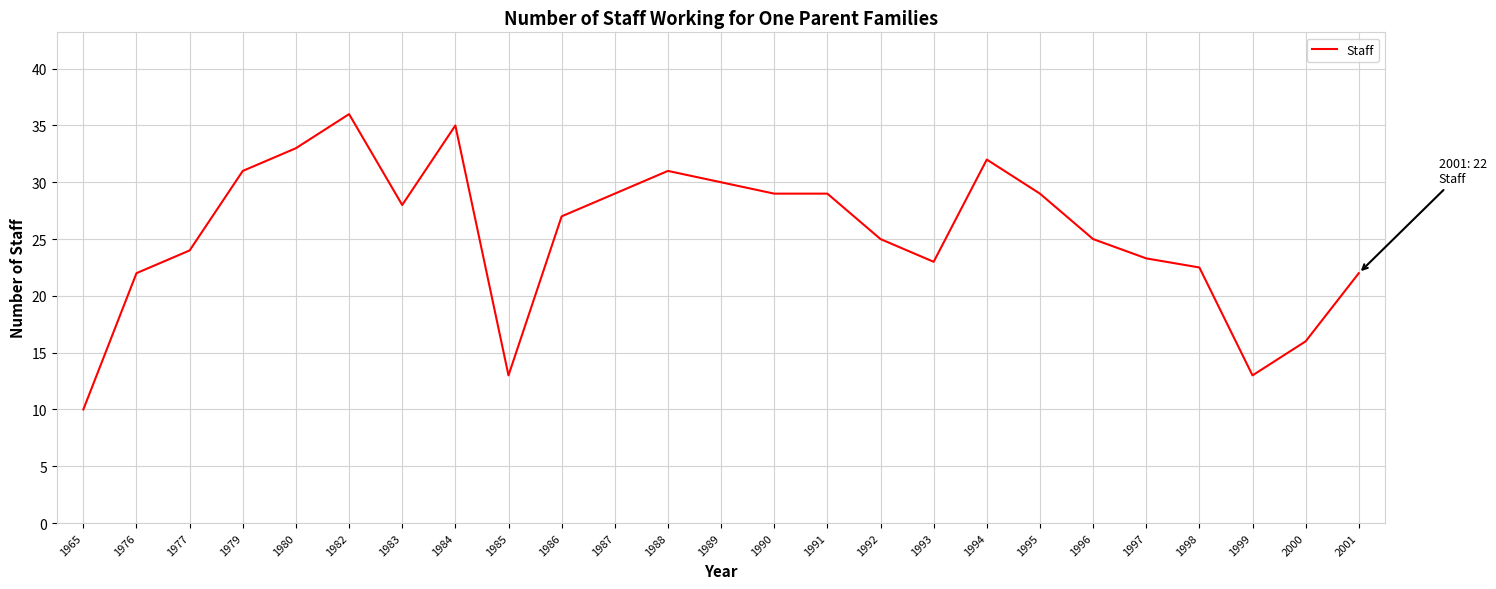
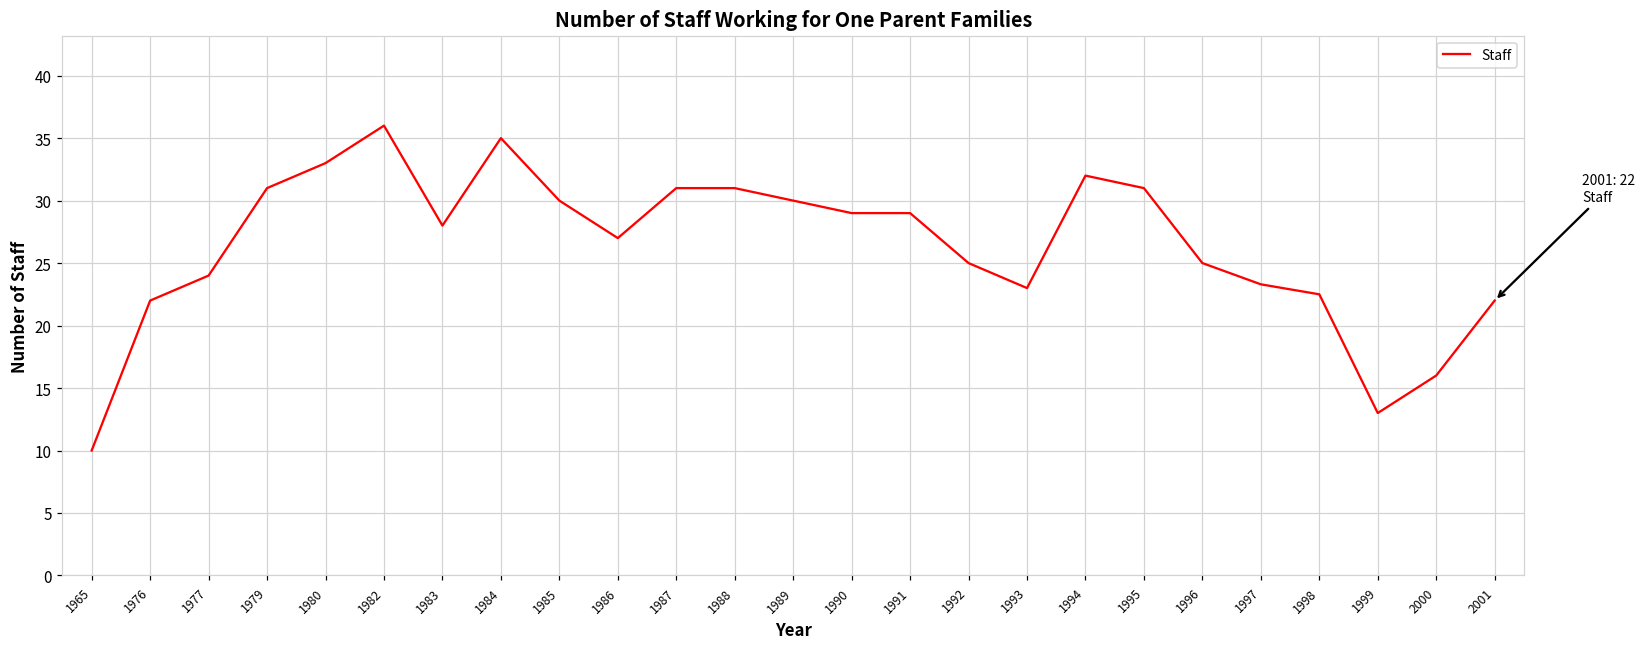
  {
    "1965": 10,
    "1976": 22,
    "1977": 24,
    "1979": 31,
    "1980": 33,
    "1982": 36,
    "1983": 28,
    "1984": 35,
-   "1985": 13,
+   "1985": 30,
    "1986": 27,
-   "1987": 29,
+   "1987": 31,
    "1988": 31,
    "1989": 30,
    "1990": 29,
    "1991": 29,
    "1992": 25,
    "1993": 23,
    "1994": 32,
-   "1995": 29,
+   "1995": 31,
    "1996": 25,
    "1997": 23.3,
    "1998": 22.5,
    "1999": 13,
    "2000": 16
  }
